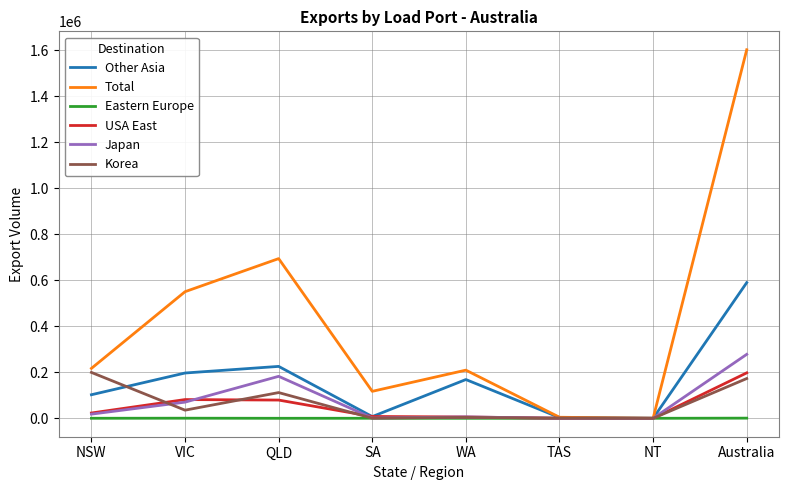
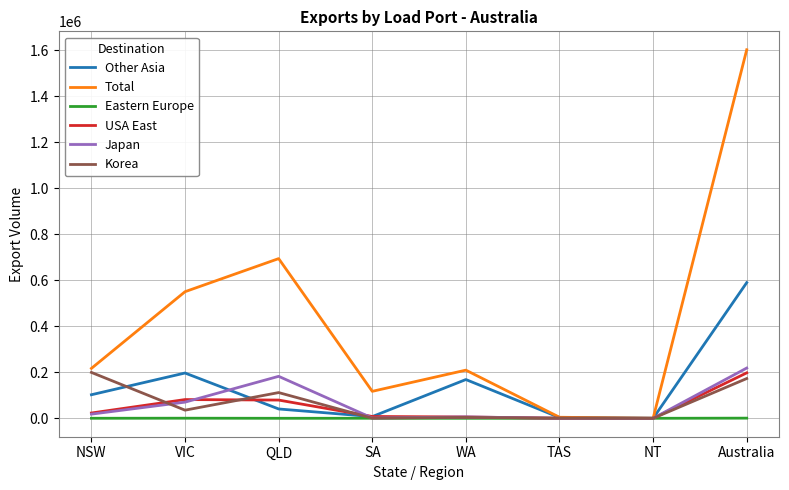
  {
    "Other Asia": {
      "NSW": 100000,
      "VIC": 200000,
-     "QLD": 230000,
+     "QLD": 40000,
      "WA": 170000,
      "Australia": 590000
    },
    "Total": {
      "NSW": 220000,
      "VIC": 550000,
      "QLD": 690000,
      "SA": 120000,
      "WA": 210000,
      "Australia": 1600000
    },
    "Eastern Europe": {
      "NSW": 0,
      "VIC": 0,
      "QLD": 0,
      "Australia": 0
    },
    "USA East": {
      "QLD": 80000,
      "Australia": 200000
    },
    "Japan": {
      "QLD": 180000,
-     "Australia": 280000
+     "Australia": 220000
    },
    "Korea": {
      "NSW": 200000,
      "VIC": 40000,
      "QLD": 110000,
      "Australia": 170000
    }
  }
